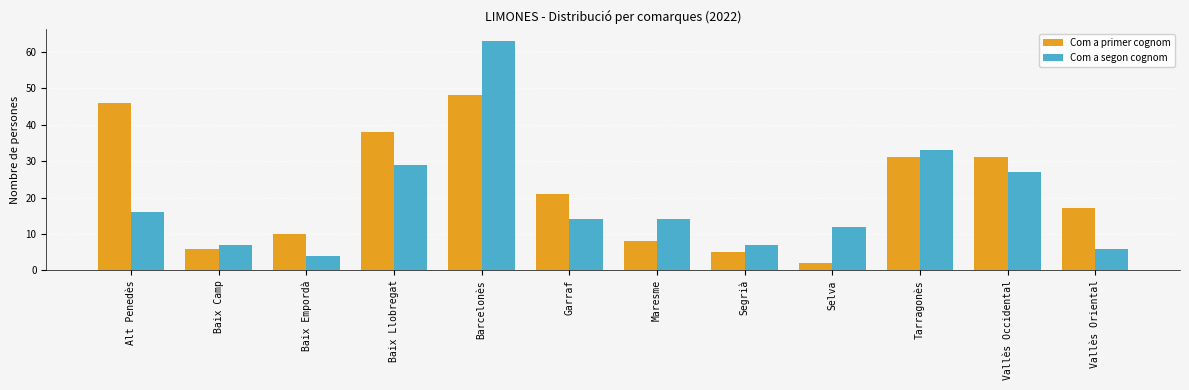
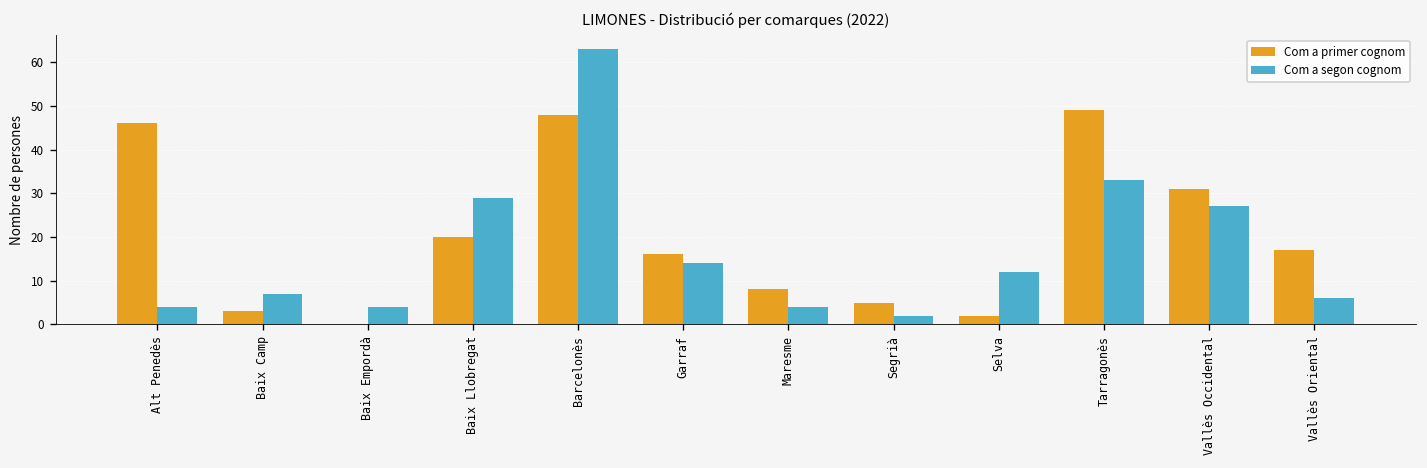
  {
    "Com a primer cognom": {
      "Alt Penedès": 46,
-     "Baix Camp": 6,
-     "Baix Empordà": 10,
-     "Baix Llobregat": 38,
+     "Baix Camp": 3,
+     "Baix Empordà": 0,
+     "Baix Llobregat": 20,
      "Barcelonès": 48,
-     "Garraf": 21,
+     "Garraf": 16,
      "Maresme": 8,
      "Segrià": 5,
      "Selva": 2,
-     "Tarragonès": 31,
+     "Tarragonès": 49,
      "Vallès Occidental": 31,
      "Vallès Oriental": 17
    },
    "Com a segon cognom": {
-     "Alt Penedès": 16,
+     "Alt Penedès": 4,
      "Baix Camp": 7,
      "Baix Empordà": 4,
      "Baix Llobregat": 29,
      "Barcelonès": 63,
      "Garraf": 14,
-     "Maresme": 14,
-     "Segrià": 7,
+     "Maresme": 4,
+     "Segrià": 2,
      "Selva": 12,
      "Tarragonès": 33,
      "Vallès Occidental": 27,
      "Vallès Oriental": 6
    }
  }
